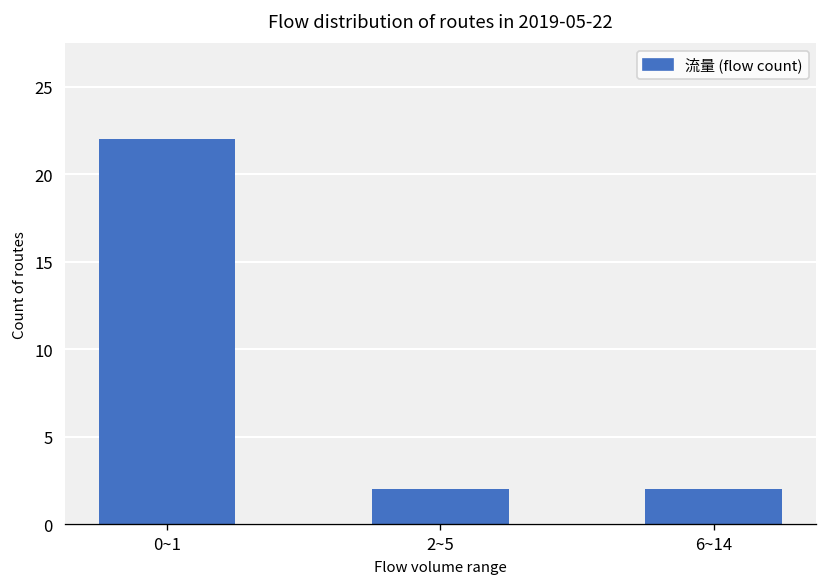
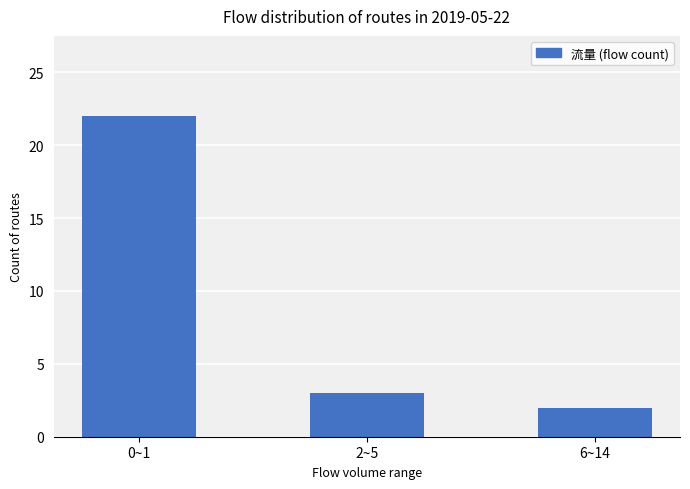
  {
    "0~1": 22,
-   "2~5": 2,
+   "2~5": 3,
    "6~14": 2
  }
